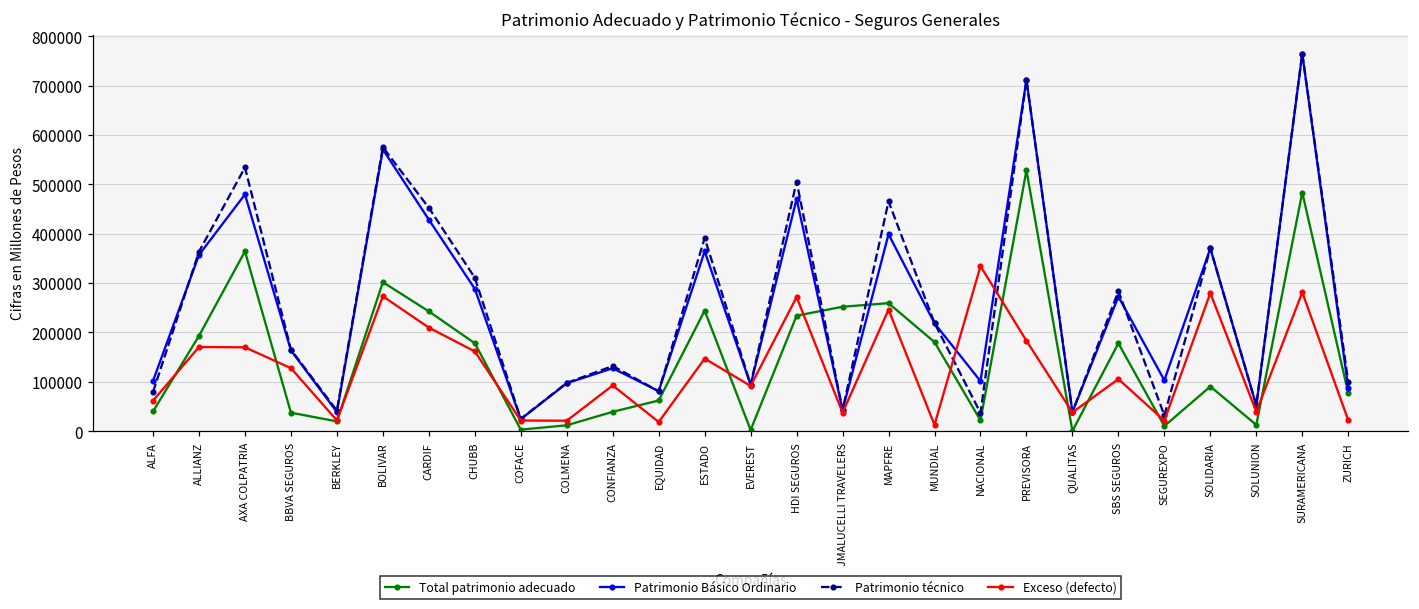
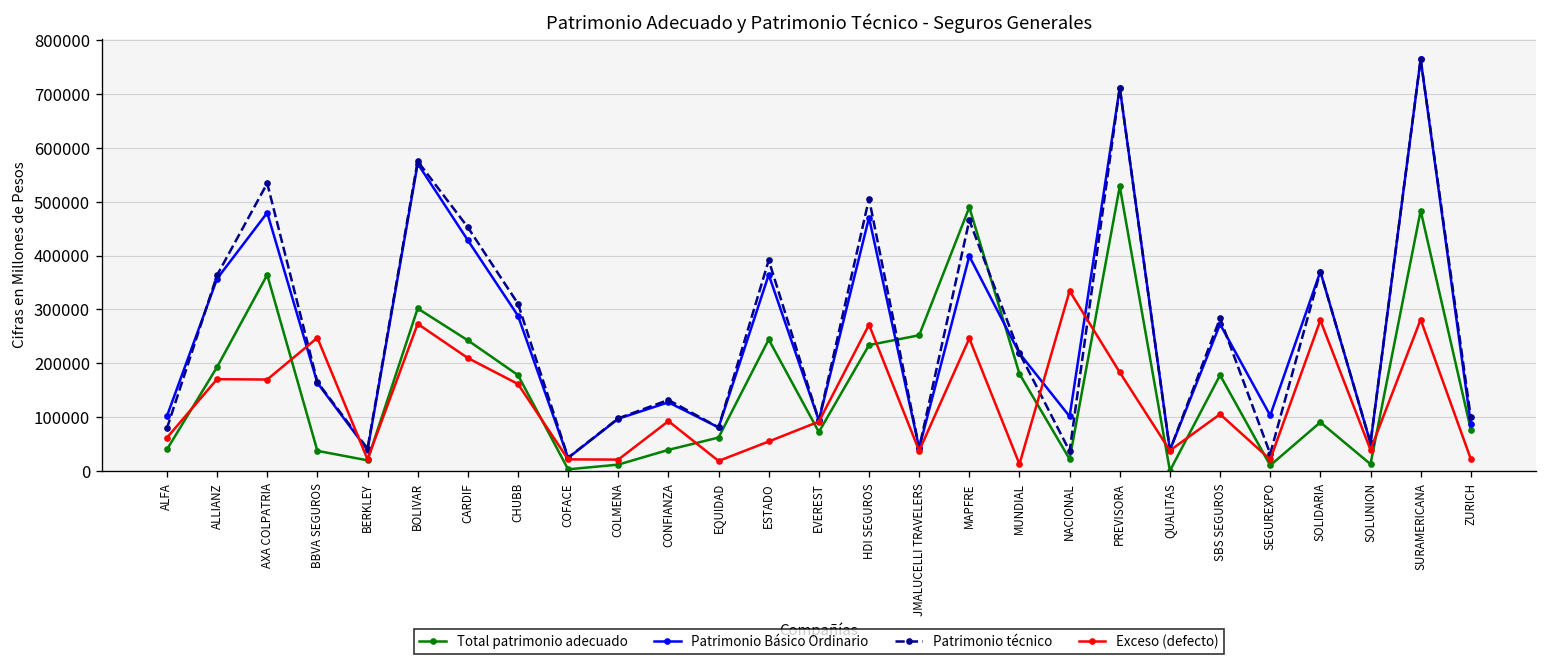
  {
    "Total patrimonio adecuado": {
      "ALFA": 40000,
      "ALLIANZ": 190000,
      "AXA COLPATRIA": 360000,
      "BBVA SEGUROS": 40000,
      "BOLIVAR": 300000,
      "CARDIF": 240000,
      "CHUBB": 180000,
      "COFACE": 0,
      "COLMENA": 10000,
      "CONFIANZA": 40000,
      "EQUIDAD": 60000,
      "ESTADO": 240000,
-     "EVEREST": 0,
+     "EVEREST": 70000,
      "HDI SEGUROS": 230000,
      "JMALUCELLI TRAVELERS": 250000,
-     "MAPFRE": 260000,
+     "MAPFRE": 490000,
      "MUNDIAL": 180000,
      "NACIONAL": 20000,
      "PREVISORA": 530000,
      "QUALITAS": 0,
      "SBS SEGUROS": 180000,
      "SEGUREXPO": 10000,
      "SOLIDARIA": 90000,
      "SOLUNION": 10000,
      "SURAMERICANA": 480000,
      "ZURICH": 80000
    },
    "Patrimonio Básico Ordinario": {
      "ALFA": 100000,
      "ALLIANZ": 360000,
      "AXA COLPATRIA": 480000,
      "CARDIF": 430000,
      "CHUBB": 290000,
      "ESTADO": 360000,
      "HDI SEGUROS": 470000,
      "MAPFRE": 400000,
      "NACIONAL": 100000,
      "SBS SEGUROS": 270000,
      "SEGUREXPO": 100000,
      "ZURICH": 90000
    },
    "Patrimonio técnico": {
      "ALFA": 80000,
      "ALLIANZ": 360000,
      "AXA COLPATRIA": 530000,
      "CARDIF": 450000,
      "CHUBB": 310000,
      "ESTADO": 390000,
      "HDI SEGUROS": 510000,
      "MAPFRE": 470000,
      "NACIONAL": 40000,
      "SBS SEGUROS": 280000,
      "SEGUREXPO": 30000,
      "ZURICH": 100000
    },
    "Exceso (defecto)": {
      "ALFA": 60000,
      "ALLIANZ": 170000,
      "AXA COLPATRIA": 170000,
-     "BBVA SEGUROS": 130000,
+     "BBVA SEGUROS": 250000,
      "BOLIVAR": 270000,
      "CARDIF": 210000,
      "CHUBB": 160000,
      "COLMENA": 20000,
      "CONFIANZA": 90000,
      "EQUIDAD": 20000,
-     "ESTADO": 150000,
+     "ESTADO": 50000,
      "HDI SEGUROS": 270000,
      "MAPFRE": 250000,
      "MUNDIAL": 10000,
      "NACIONAL": 330000,
      "PREVISORA": 180000,
      "SBS SEGUROS": 110000,
      "SEGUREXPO": 20000,
      "SOLIDARIA": 280000,
      "SOLUNION": 40000,
      "SURAMERICANA": 280000,
      "ZURICH": 20000
    }
  }
